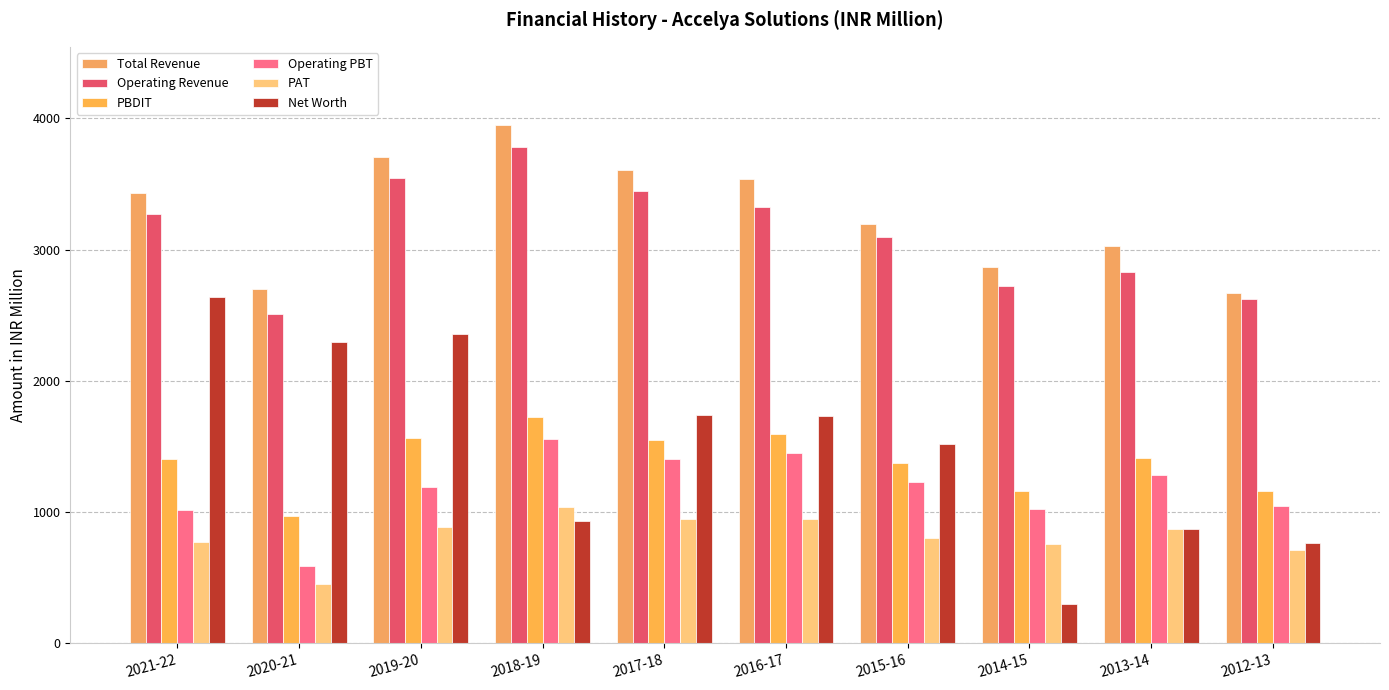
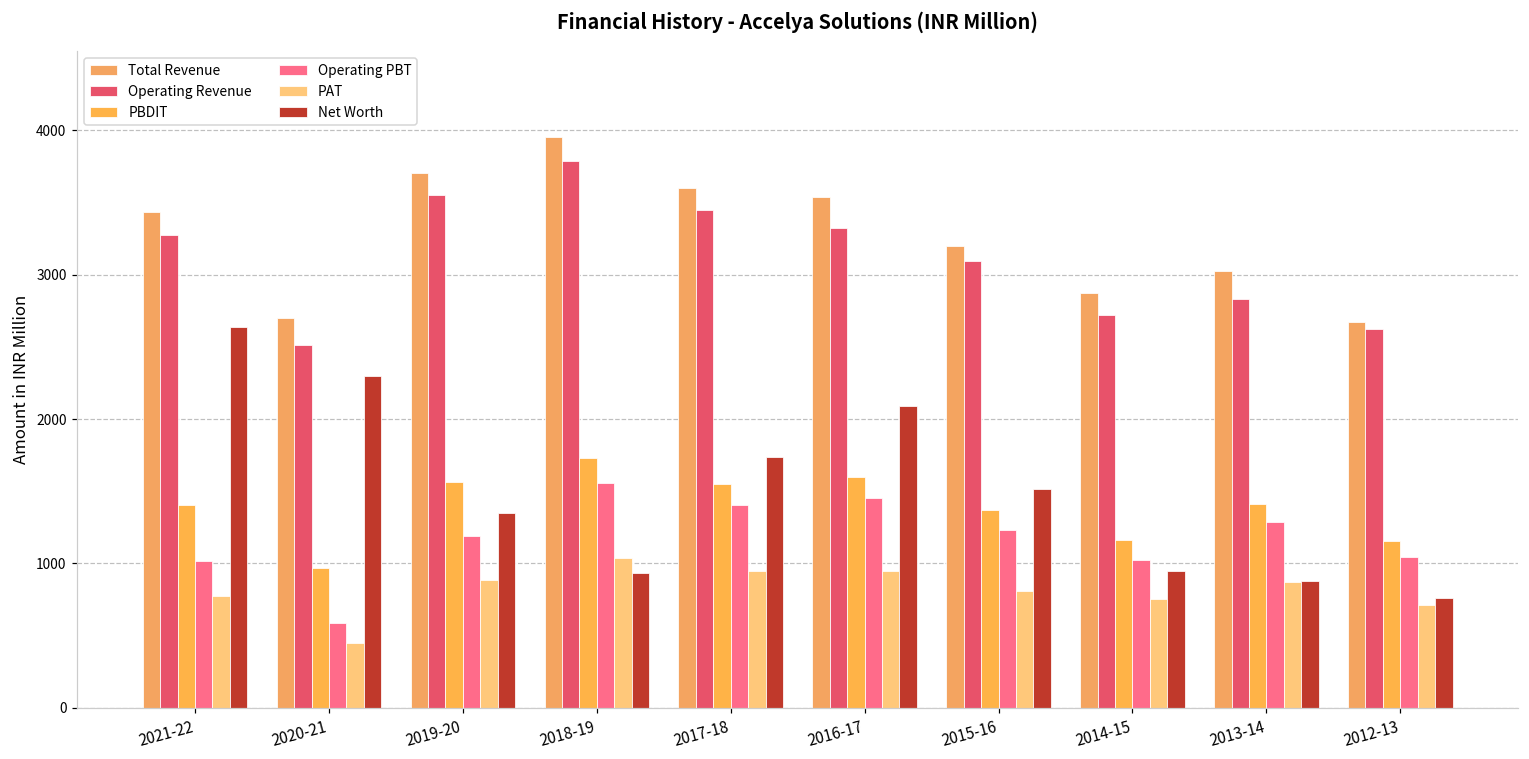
  {
    "Net Worth": {
      "2021-22": 2640,
      "2020-21": 2290,
-     "2019-20": 2360,
+     "2019-20": 1350,
      "2018-19": 940,
      "2017-18": 1740,
-     "2016-17": 1730,
+     "2016-17": 2090,
      "2015-16": 1520,
-     "2014-15": 300,
+     "2014-15": 950,
      "2013-14": 880,
      "2012-13": 760
    }
  }
